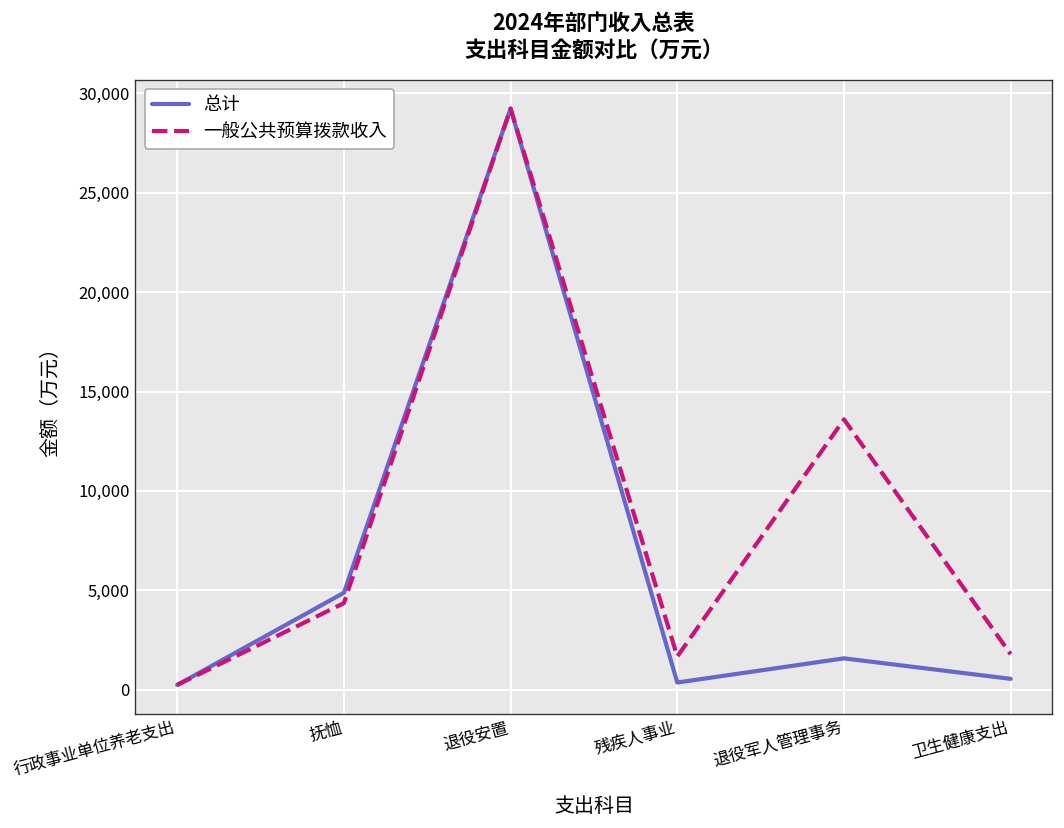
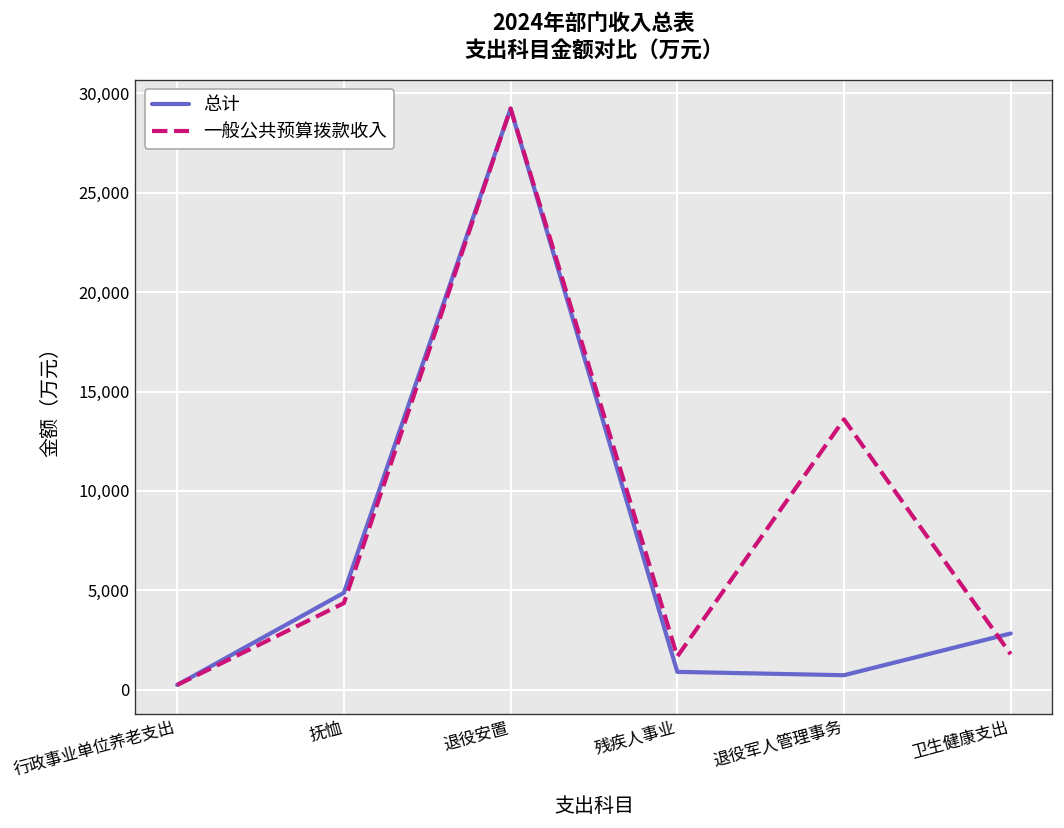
  {
    "总计": {
      "抚恤": "4,900",
-     "残疾人事业": "400",
-     "退役军人管理事务": "1,600",
-     "卫生健康支出": "500"
+     "残疾人事业": "900",
+     "退役军人管理事务": "700",
+     "卫生健康支出": "2,800"
    },
    "一般公共预算拨款收入": {
      "抚恤": "4,400",
      "残疾人事业": "1,700",
      "退役军人管理事务": "13,600",
      "卫生健康支出": "1,800"
    }
  }
